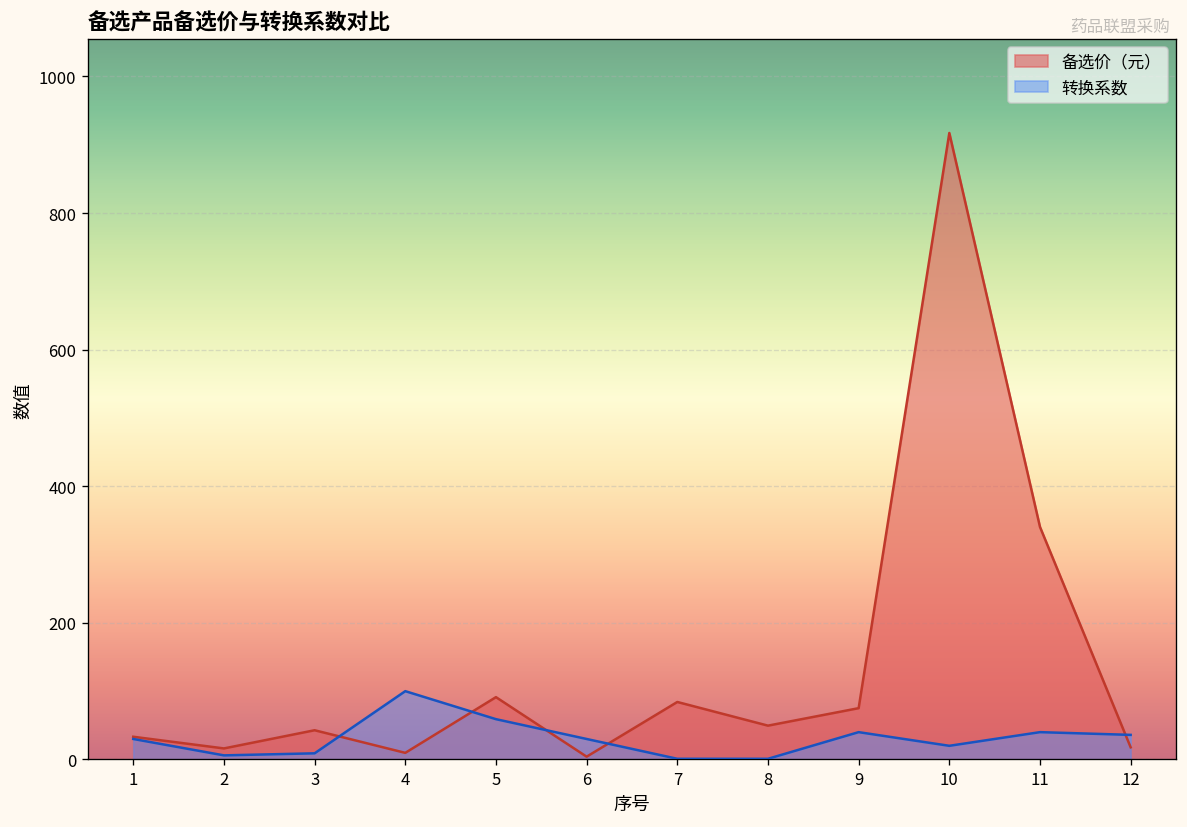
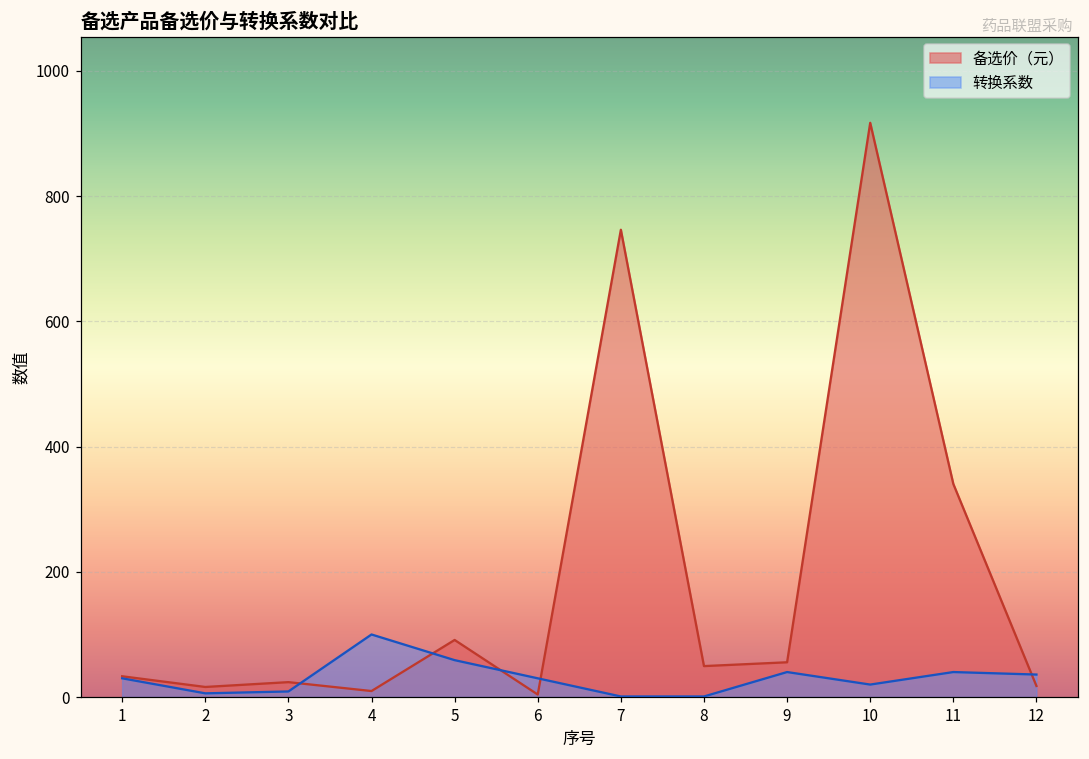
  {
    "备选价（元）": {
      "2": 20,
-     "3": 40,
+     "3": 20,
      "4": 10,
      "5": 90,
      "6": 0,
-     "7": 80,
+     "7": 750,
      "8": 50,
-     "9": 80,
+     "9": 60,
      "10": 920,
      "11": 340,
      "12": 20
    },
    "转换系数": {
      "2": 10,
      "3": 10,
      "4": 100,
      "5": 60,
      "6": 30,
      "7": 0,
      "8": 0,
      "9": 40,
      "10": 20,
      "11": 40,
      "12": 40
    }
  }
